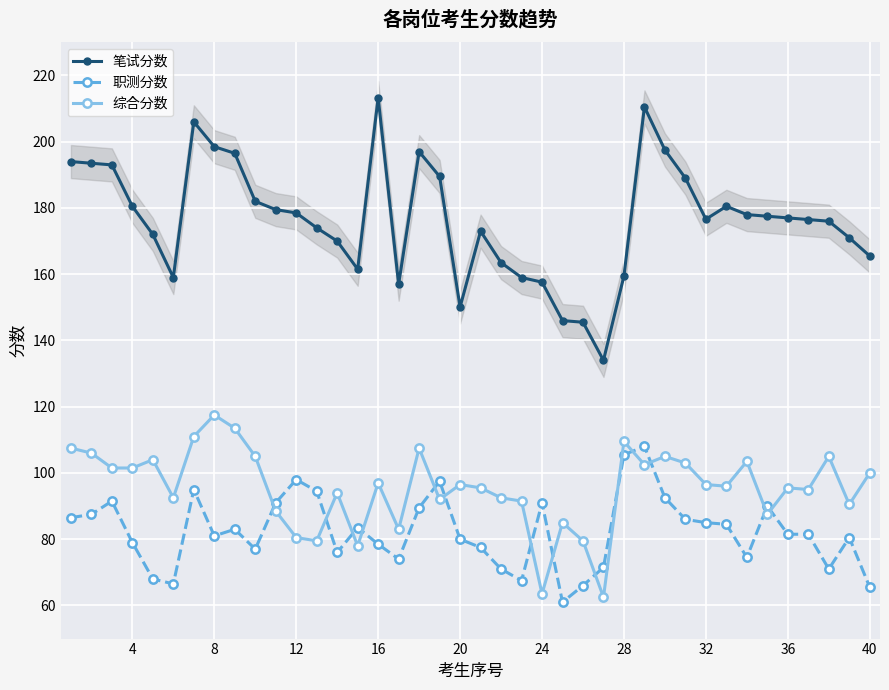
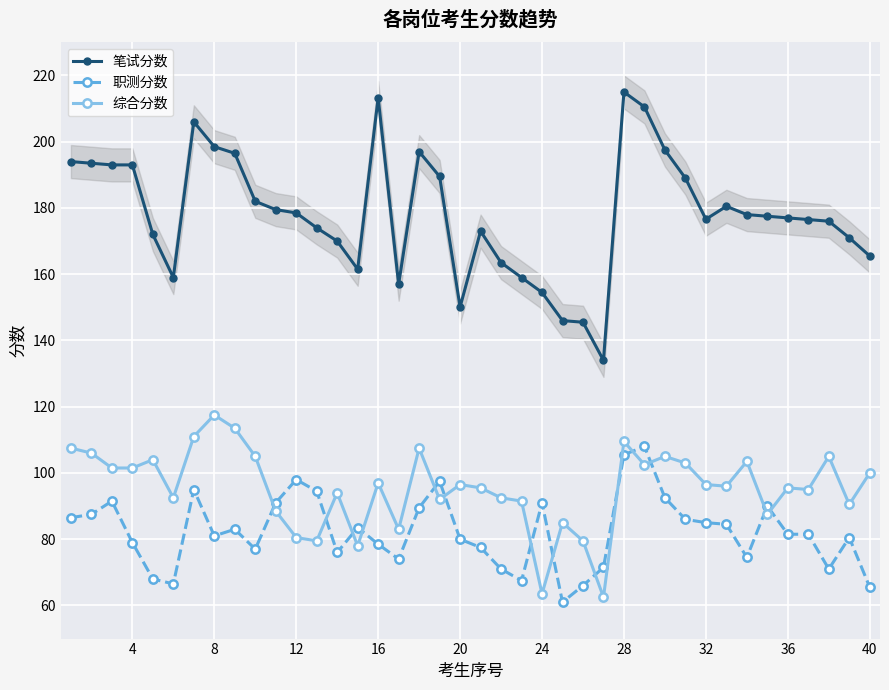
  {
    "笔试分数": {
-     "4": 181,
+     "4": 193,
      "8": 199,
      "12": 179,
      "16": 213,
      "20": 150,
-     "24": 158,
-     "28": 160,
+     "24": 155,
+     "28": 215,
      "32": 177,
      "36": 177,
      "40": 166
    }
  }
